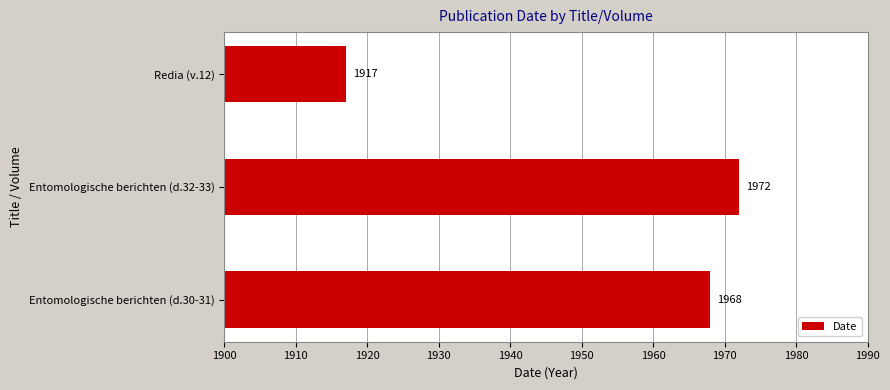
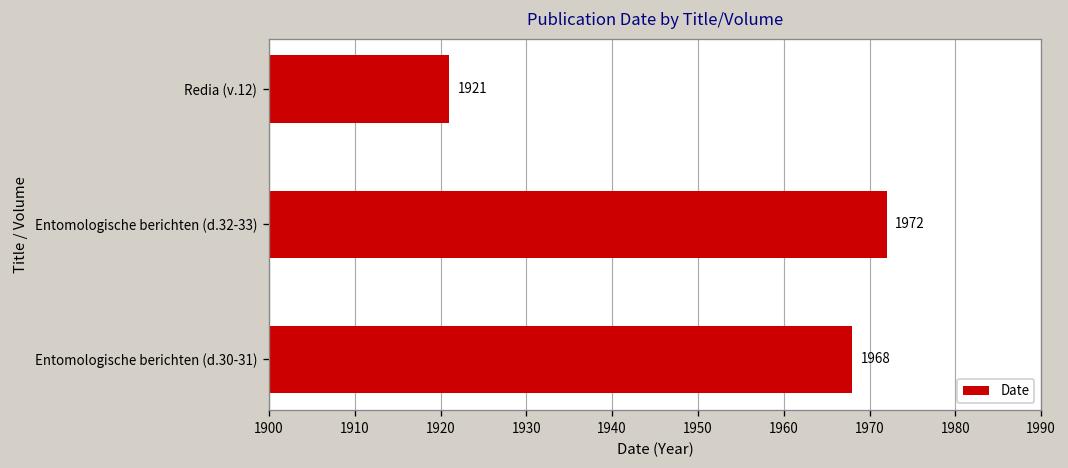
  {
-   "Redia (v.12)": 1917,
+   "Redia (v.12)": 1921,
    "Entomologische berichten (d.32-33)": 1972,
    "Entomologische berichten (d.30-31)": 1968
  }
